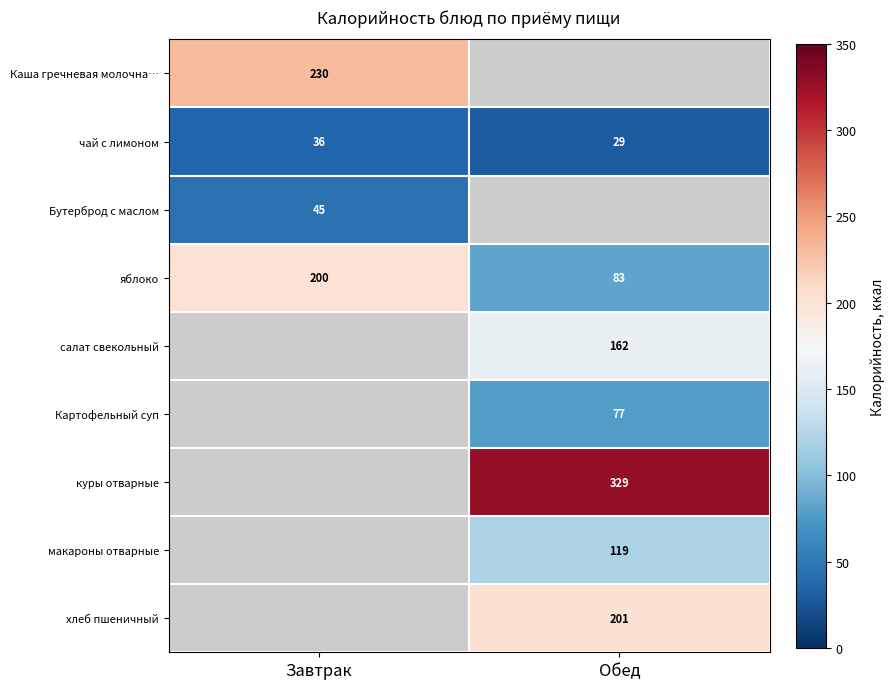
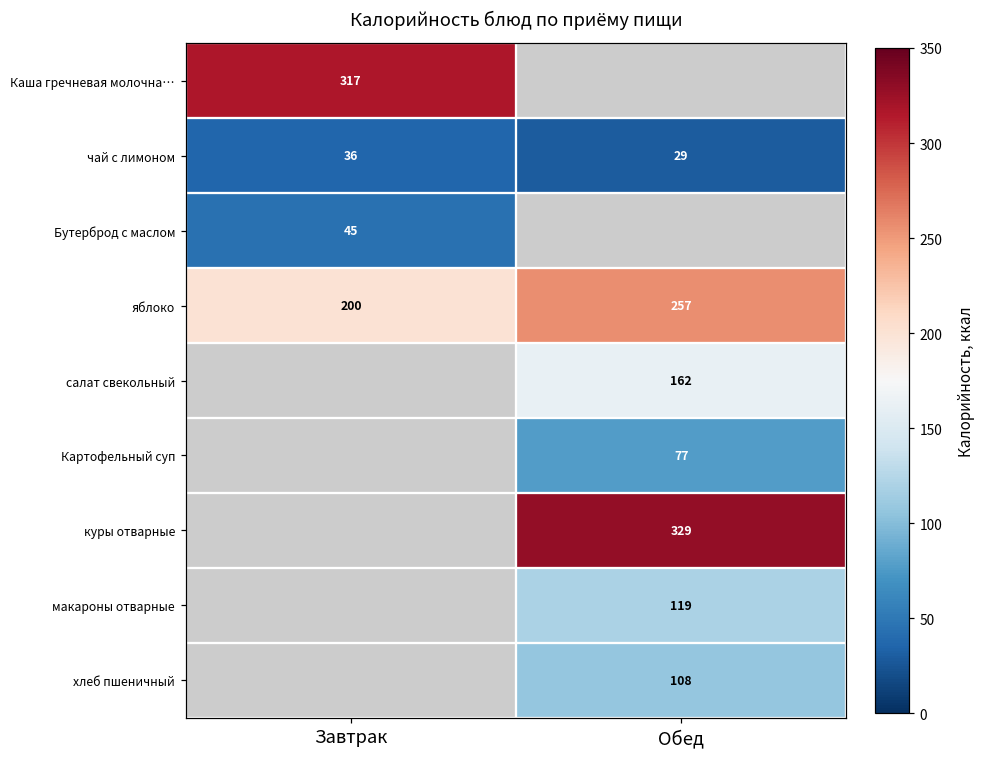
  {
    "Каша гречневая молочна…": {
-     "Завтрак": 230
+     "Завтрак": 317
    },
    "чай с лимоном": {
      "Завтрак": 36,
      "Обед": 29
    },
    "Бутерброд с маслом": {
      "Завтрак": 45
    },
    "яблоко": {
      "Завтрак": 200,
-     "Обед": 83
+     "Обед": 257
    },
    "салат свекольный": {
      "Обед": 162
    },
    "Картофельный суп": {
      "Обед": 77
    },
    "куры отварные": {
      "Обед": 329
    },
    "макароны отварные": {
      "Обед": 119
    },
    "хлеб пшеничный": {
-     "Обед": 201
+     "Обед": 108
    }
  }
